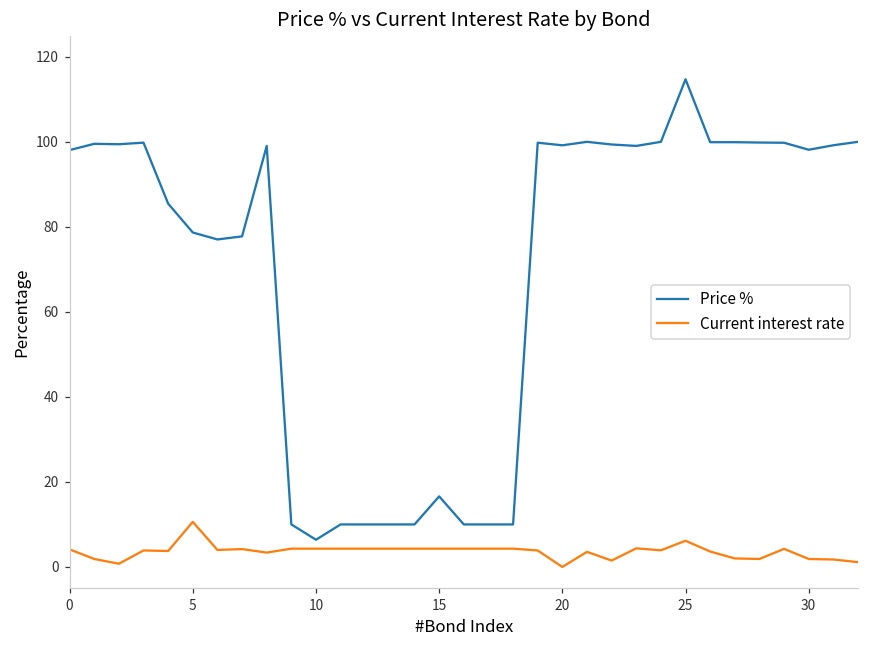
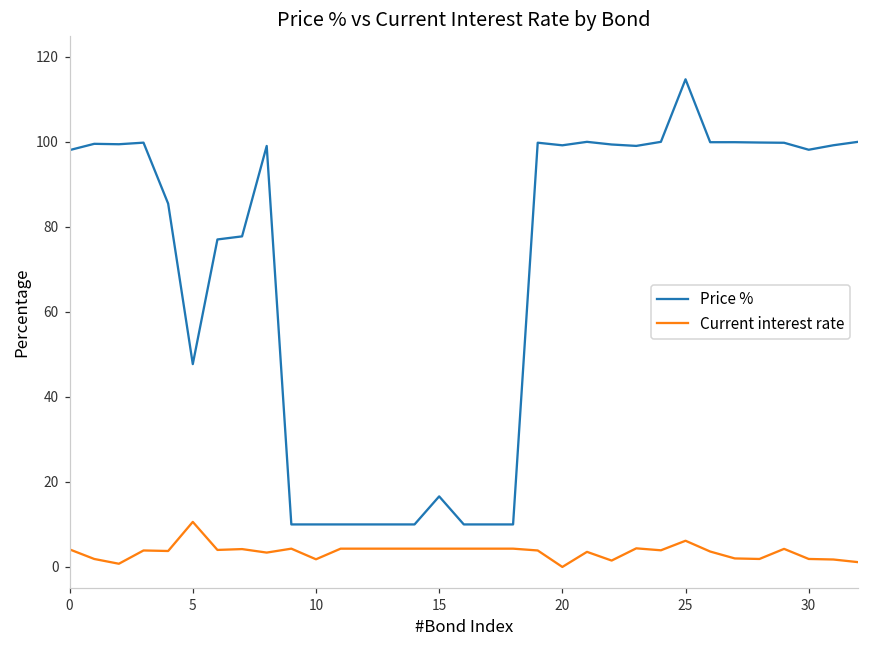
  {
    "Price %": {
      "0": 98,
-     "5": 79,
-     "10": 6,
+     "5": 48,
+     "10": 10,
      "15": 17,
      "20": 99,
      "25": 115,
      "30": 98
    },
    "Current interest rate": {
      "0": 4,
      "5": 11,
-     "10": 4,
+     "10": 2,
      "15": 4,
      "20": 0,
      "25": 6,
      "30": 2
    }
  }
